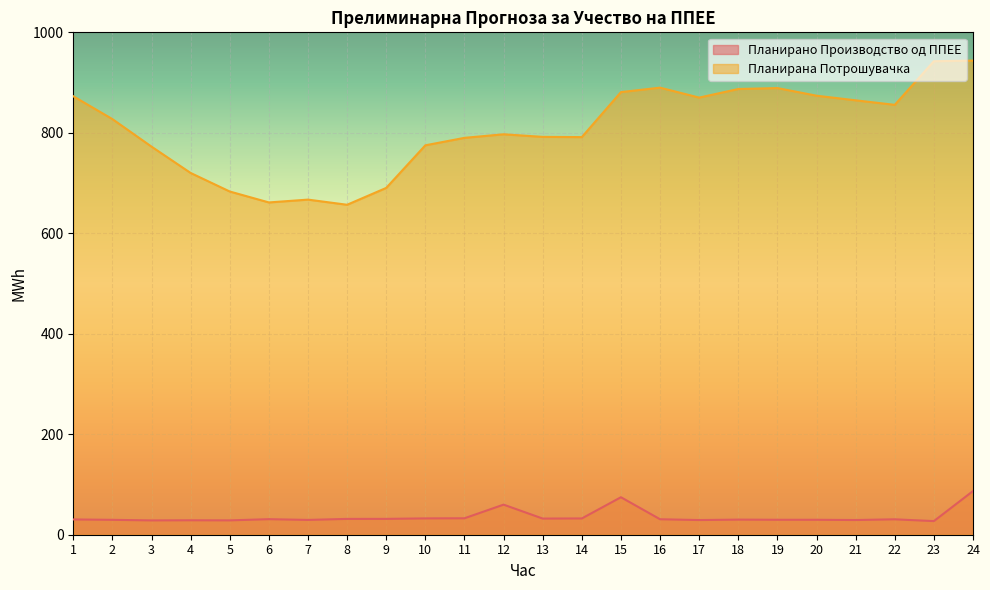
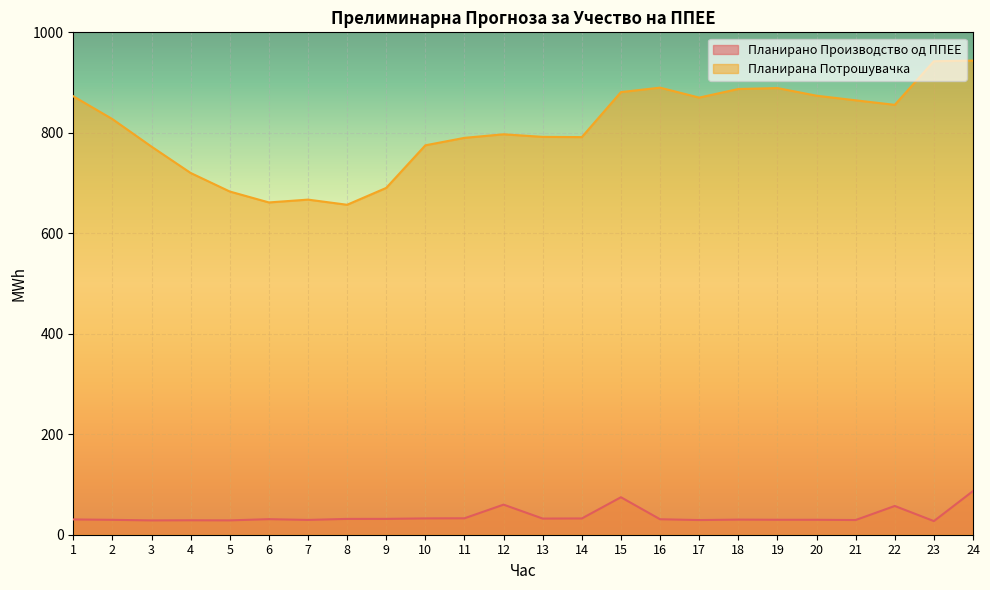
  {
    "Планирано Производство од ППЕЕ": {
      "1": 30,
      "2": 30,
      "3": 30,
      "4": 30,
      "5": 30,
      "6": 30,
      "7": 30,
      "8": 30,
      "9": 30,
      "10": 30,
      "11": 30,
      "12": 60,
      "13": 30,
      "14": 30,
      "15": 70,
      "16": 30,
      "17": 30,
      "18": 30,
      "19": 30,
      "20": 30,
      "21": 30,
-     "22": 30,
+     "22": 60,
      "23": 30,
      "24": 90
    },
    "Планирана Потрошувачка": {
      "1": 870,
      "2": 830,
      "3": 770,
      "4": 720,
      "5": 680,
      "6": 660,
      "7": 670,
      "8": 660,
      "9": 690,
      "10": 780,
      "11": 790,
      "12": 800,
      "13": 790,
      "14": 790,
      "15": 880,
      "16": 890,
      "17": 870,
      "18": 890,
      "19": 890,
      "20": 870,
      "21": 860,
      "22": 860,
      "24": 940
    }
  }
